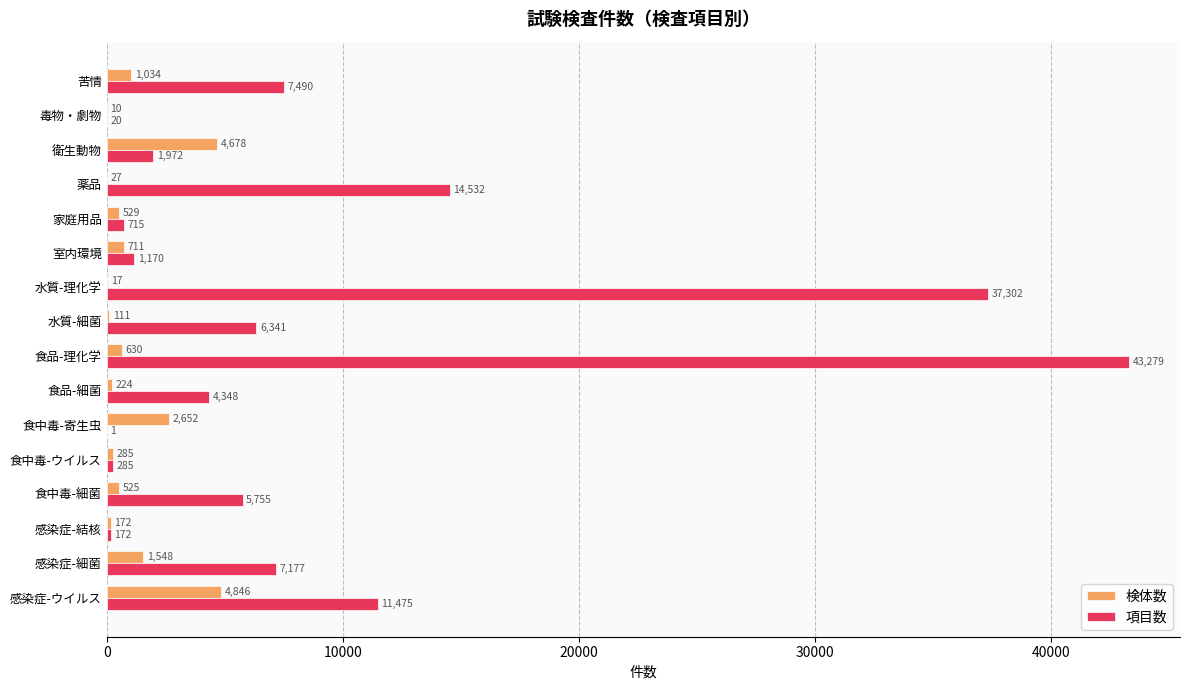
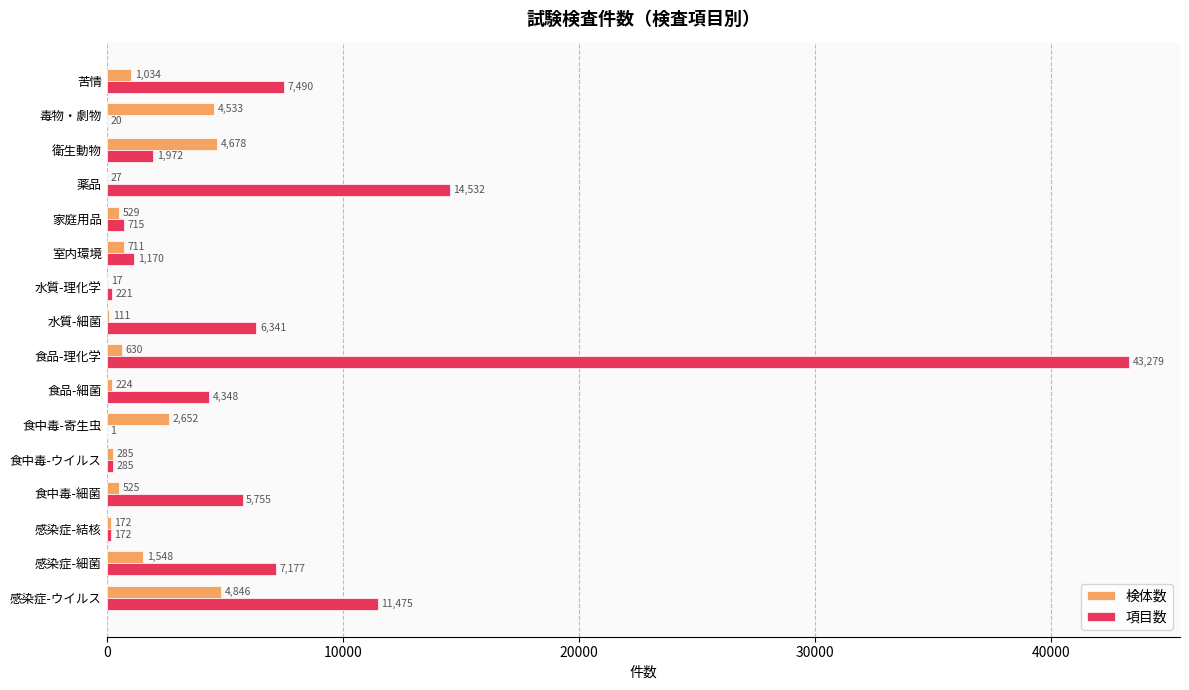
  {
    "検体数": {
      "苦情": "1,034",
-     "毒物・劇物": "10",
+     "毒物・劇物": "4,533",
      "衛生動物": "4,678",
      "薬品": "27",
      "家庭用品": "529",
      "室内環境": "711",
      "水質-理化学": "17",
      "水質-細菌": "111",
      "食品-理化学": "630",
      "食品-細菌": "224",
      "食中毒-寄生虫": "2,652",
      "食中毒-ウイルス": "285",
      "食中毒-細菌": "525",
      "感染症-結核": "172",
      "感染症-細菌": "1,548",
      "感染症-ウイルス": "4,846"
    },
    "項目数": {
      "苦情": "7,490",
      "毒物・劇物": "20",
      "衛生動物": "1,972",
      "薬品": "14,532",
      "家庭用品": "715",
      "室内環境": "1,170",
-     "水質-理化学": "37,302",
+     "水質-理化学": "221",
      "水質-細菌": "6,341",
      "食品-理化学": "43,279",
      "食品-細菌": "4,348",
      "食中毒-寄生虫": "1",
      "食中毒-ウイルス": "285",
      "食中毒-細菌": "5,755",
      "感染症-結核": "172",
      "感染症-細菌": "7,177",
      "感染症-ウイルス": "11,475"
    }
  }
